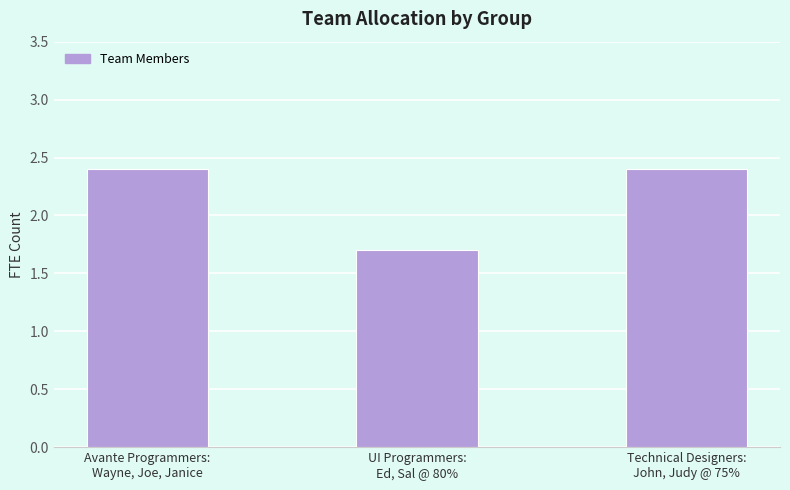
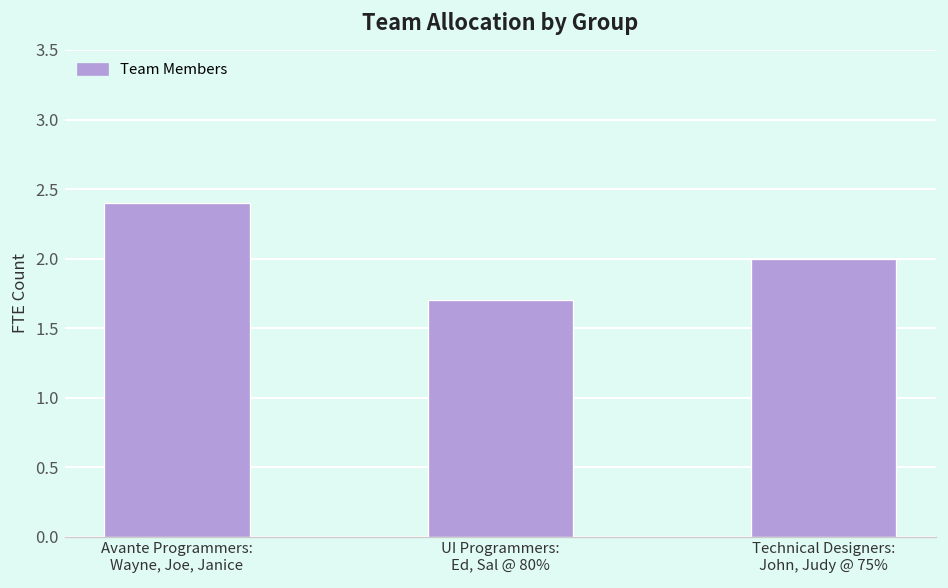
  {
    "Avante Programmers: Wayne, Joe, Janice": 2.4,
    "UI Programmers: Ed, Sal @ 80%": 1.7,
-   "Technical Designers: John, Judy @ 75%": 2.4
+   "Technical Designers: John, Judy @ 75%": 2.0
  }
